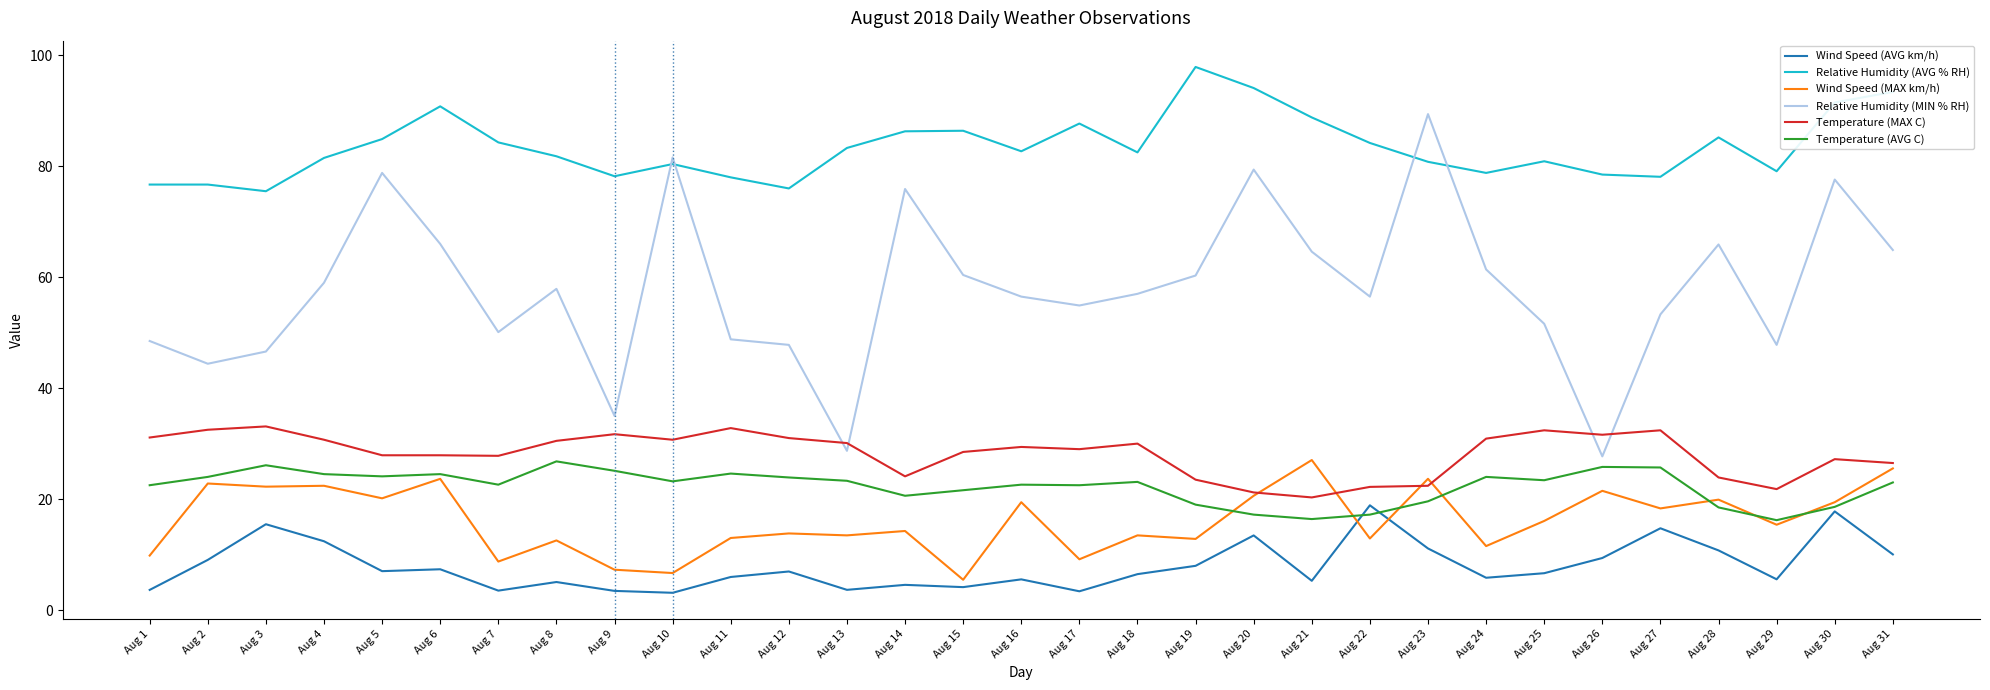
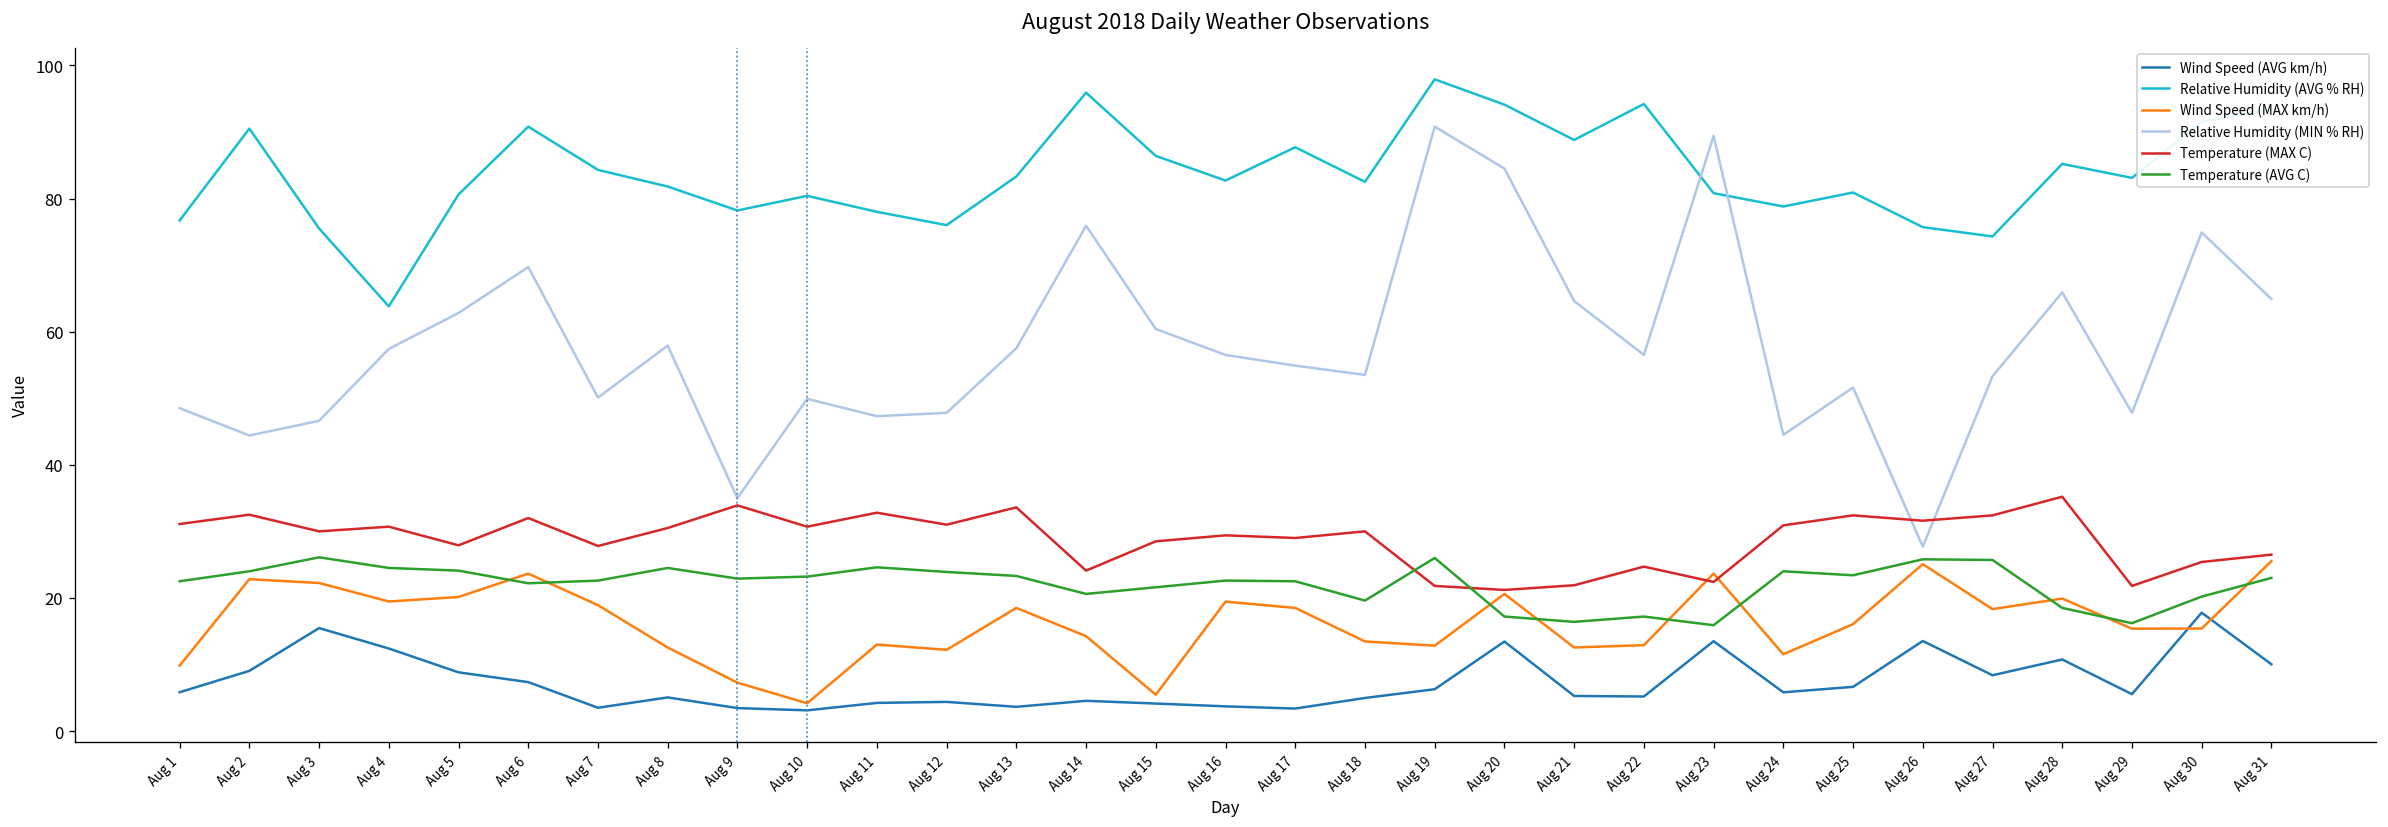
  {
    "Wind Speed (AVG km/h)": {
-     "Aug 1": 4,
+     "Aug 1": 6,
      "Aug 2": 9,
      "Aug 3": 15,
      "Aug 4": 12,
-     "Aug 5": 7,
+     "Aug 5": 9,
      "Aug 6": 7,
      "Aug 7": 4,
      "Aug 8": 5,
      "Aug 9": 3,
      "Aug 10": 3,
-     "Aug 11": 6,
-     "Aug 12": 7,
+     "Aug 11": 4,
+     "Aug 12": 4,
      "Aug 13": 4,
      "Aug 14": 5,
      "Aug 15": 4,
-     "Aug 16": 6,
+     "Aug 16": 4,
      "Aug 17": 3,
-     "Aug 18": 6,
-     "Aug 19": 8,
+     "Aug 18": 5,
+     "Aug 19": 6,
      "Aug 20": 13,
      "Aug 21": 5,
-     "Aug 22": 19,
-     "Aug 23": 11,
+     "Aug 22": 5,
+     "Aug 23": 14,
      "Aug 24": 6,
      "Aug 25": 7,
-     "Aug 26": 9,
-     "Aug 27": 15,
+     "Aug 26": 14,
+     "Aug 27": 8,
      "Aug 28": 11,
      "Aug 29": 6,
      "Aug 30": 18,
      "Aug 31": 10
    },
    "Relative Humidity (AVG % RH)": {
      "Aug 1": 77,
-     "Aug 2": 77,
+     "Aug 2": 91,
      "Aug 3": 76,
-     "Aug 4": 82,
-     "Aug 5": 85,
+     "Aug 4": 64,
+     "Aug 5": 81,
      "Aug 6": 91,
      "Aug 7": 84,
      "Aug 8": 82,
      "Aug 9": 78,
      "Aug 10": 80,
      "Aug 11": 78,
      "Aug 12": 76,
      "Aug 13": 83,
-     "Aug 14": 86,
+     "Aug 14": 96,
      "Aug 15": 86,
      "Aug 16": 83,
      "Aug 17": 88,
      "Aug 18": 83,
      "Aug 19": 98,
      "Aug 20": 94,
      "Aug 21": 89,
-     "Aug 22": 84,
+     "Aug 22": 94,
      "Aug 23": 81,
      "Aug 24": 79,
      "Aug 25": 81,
-     "Aug 26": 79,
-     "Aug 27": 78,
+     "Aug 26": 76,
+     "Aug 27": 74,
      "Aug 28": 85,
-     "Aug 29": 79
+     "Aug 29": 83
    },
    "Wind Speed (MAX km/h)": {
      "Aug 1": 10,
      "Aug 2": 23,
      "Aug 3": 22,
-     "Aug 4": 22,
+     "Aug 4": 19,
      "Aug 5": 20,
      "Aug 6": 24,
-     "Aug 7": 9,
+     "Aug 7": 19,
      "Aug 8": 13,
      "Aug 9": 7,
-     "Aug 10": 7,
+     "Aug 10": 4,
      "Aug 11": 13,
-     "Aug 12": 14,
-     "Aug 13": 13,
+     "Aug 12": 12,
+     "Aug 13": 19,
      "Aug 14": 14,
      "Aug 15": 5,
      "Aug 16": 19,
-     "Aug 17": 9,
+     "Aug 17": 19,
      "Aug 18": 13,
      "Aug 19": 13,
      "Aug 20": 21,
-     "Aug 21": 27,
+     "Aug 21": 13,
      "Aug 22": 13,
      "Aug 23": 24,
      "Aug 24": 12,
      "Aug 25": 16,
-     "Aug 26": 21,
+     "Aug 26": 25,
      "Aug 27": 18,
      "Aug 28": 20,
      "Aug 29": 15,
-     "Aug 30": 19,
+     "Aug 30": 15,
      "Aug 31": 26
    },
    "Relative Humidity (MIN % RH)": {
      "Aug 1": 49,
      "Aug 2": 44,
      "Aug 3": 47,
-     "Aug 4": 59,
-     "Aug 5": 79,
-     "Aug 6": 66,
+     "Aug 4": 57,
+     "Aug 5": 63,
+     "Aug 6": 70,
      "Aug 7": 50,
      "Aug 8": 58,
      "Aug 9": 35,
-     "Aug 10": 82,
-     "Aug 11": 49,
+     "Aug 10": 50,
+     "Aug 11": 47,
      "Aug 12": 48,
-     "Aug 13": 29,
+     "Aug 13": 58,
      "Aug 14": 76,
      "Aug 15": 60,
      "Aug 16": 57,
      "Aug 17": 55,
-     "Aug 18": 57,
-     "Aug 19": 60,
-     "Aug 20": 79,
+     "Aug 18": 54,
+     "Aug 19": 91,
+     "Aug 20": 85,
      "Aug 21": 65,
      "Aug 22": 57,
      "Aug 23": 89,
-     "Aug 24": 61,
+     "Aug 24": 45,
      "Aug 25": 52,
      "Aug 26": 28,
      "Aug 27": 53,
      "Aug 28": 66,
      "Aug 29": 48,
-     "Aug 30": 78,
+     "Aug 30": 75,
      "Aug 31": 65
    },
    "Temperature (MAX C)": {
      "Aug 1": 31,
      "Aug 2": 33,
-     "Aug 3": 33,
+     "Aug 3": 30,
      "Aug 4": 31,
      "Aug 5": 28,
-     "Aug 6": 28,
+     "Aug 6": 32,
      "Aug 7": 28,
      "Aug 8": 31,
-     "Aug 9": 32,
+     "Aug 9": 34,
      "Aug 10": 31,
      "Aug 11": 33,
      "Aug 12": 31,
-     "Aug 13": 30,
+     "Aug 13": 34,
      "Aug 14": 24,
      "Aug 15": 29,
      "Aug 16": 29,
      "Aug 17": 29,
      "Aug 18": 30,
-     "Aug 19": 24,
+     "Aug 19": 22,
      "Aug 20": 21,
-     "Aug 21": 20,
-     "Aug 22": 22,
+     "Aug 21": 22,
+     "Aug 22": 25,
      "Aug 23": 22,
      "Aug 24": 31,
      "Aug 25": 32,
      "Aug 26": 32,
      "Aug 27": 32,
-     "Aug 28": 24,
+     "Aug 28": 35,
      "Aug 29": 22,
-     "Aug 30": 27,
+     "Aug 30": 25,
      "Aug 31": 27
    },
    "Temperature (AVG C)": {
      "Aug 1": 23,
      "Aug 2": 24,
      "Aug 3": 26,
      "Aug 4": 25,
      "Aug 5": 24,
-     "Aug 6": 25,
+     "Aug 6": 22,
      "Aug 7": 23,
-     "Aug 8": 27,
-     "Aug 9": 25,
+     "Aug 8": 25,
+     "Aug 9": 23,
      "Aug 10": 23,
      "Aug 11": 25,
      "Aug 12": 24,
      "Aug 13": 23,
      "Aug 14": 21,
      "Aug 15": 22,
      "Aug 16": 23,
      "Aug 17": 23,
-     "Aug 18": 23,
-     "Aug 19": 19,
+     "Aug 18": 20,
+     "Aug 19": 26,
      "Aug 20": 17,
      "Aug 21": 16,
      "Aug 22": 17,
-     "Aug 23": 20,
+     "Aug 23": 16,
      "Aug 24": 24,
      "Aug 25": 23,
      "Aug 26": 26,
      "Aug 27": 26,
      "Aug 28": 19,
      "Aug 29": 16,
-     "Aug 30": 19,
+     "Aug 30": 20,
      "Aug 31": 23
    }
  }
